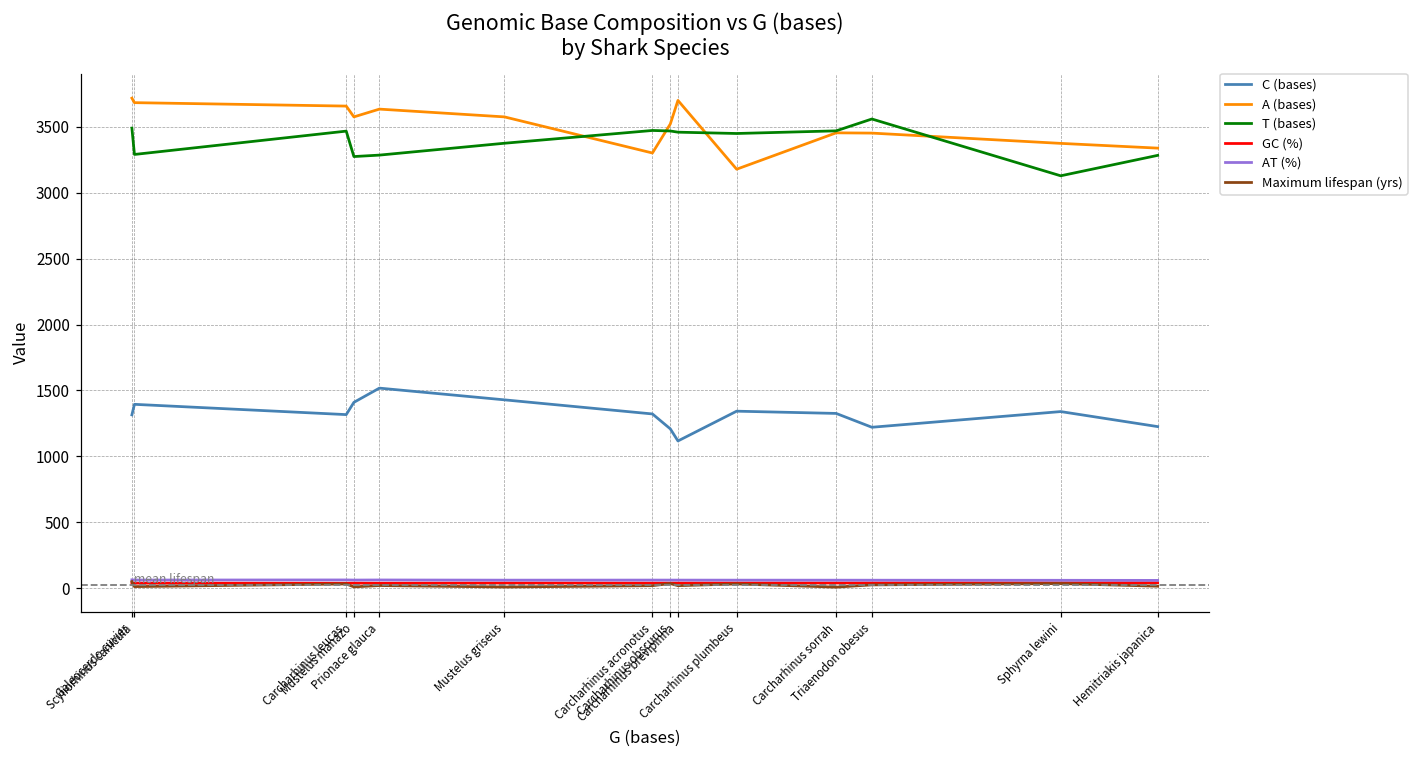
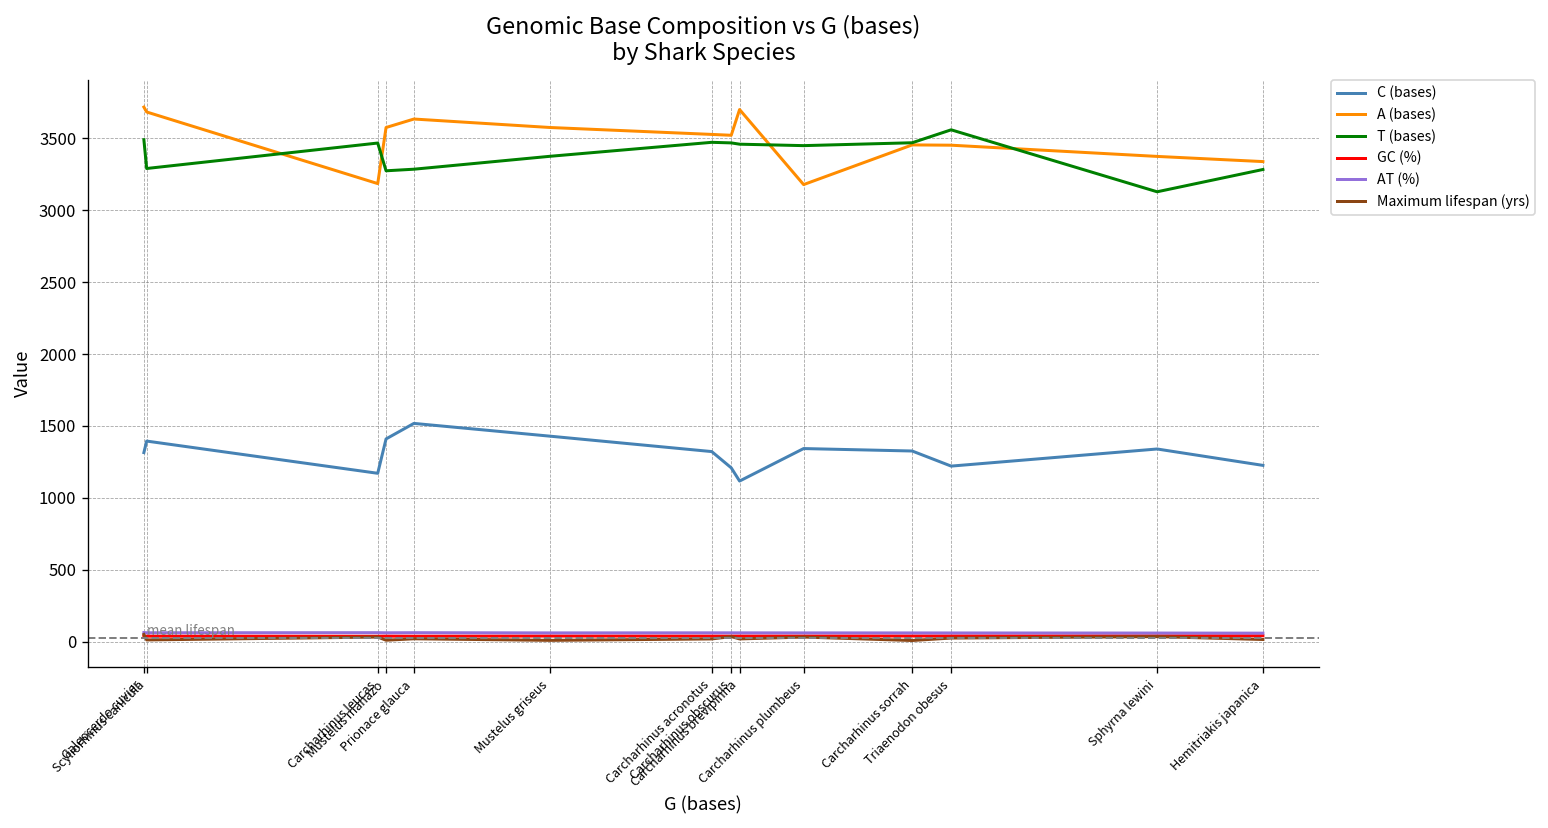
  {
    "C (bases)": {
      "Galeocerdo cuvier": 1320,
      "Scyliorhinus canicula": 1400,
-     "Carcharhinus leucas": 1320,
+     "Carcharhinus leucas": 1170,
      "Mustelus manazo": 1410,
      "Prionace glauca": 1520,
      "Mustelus griseus": 1430,
      "Carcharhinus acronotus": 1320,
      "Carcharhinus obscurus": 1210,
      "Carcharhinus brevipinna": 1120,
      "Carcharhinus plumbeus": 1340,
      "Carcharhinus sorrah": 1330,
      "Triaenodon obesus": 1220,
      "Sphyrna lewini": 1340,
      "Hemitriakis japanica": 1230
    },
    "A (bases)": {
      "Galeocerdo cuvier": 3720,
      "Scyliorhinus canicula": 3680,
-     "Carcharhinus leucas": 3660,
+     "Carcharhinus leucas": 3190,
      "Mustelus manazo": 3580,
      "Prionace glauca": 3640,
      "Mustelus griseus": 3580,
-     "Carcharhinus acronotus": 3300,
+     "Carcharhinus acronotus": 3530,
      "Carcharhinus obscurus": 3520,
      "Carcharhinus brevipinna": 3700,
      "Carcharhinus plumbeus": 3180,
      "Triaenodon obesus": 3450,
      "Sphyrna lewini": 3380,
      "Hemitriakis japanica": 3340
    },
    "T (bases)": {
      "Galeocerdo cuvier": 3490,
      "Scyliorhinus canicula": 3290,
      "Carcharhinus leucas": 3470,
      "Mustelus manazo": 3280,
      "Prionace glauca": 3290,
      "Mustelus griseus": 3380,
      "Carcharhinus acronotus": 3470,
      "Carcharhinus obscurus": 3470,
      "Carcharhinus brevipinna": 3460,
      "Carcharhinus plumbeus": 3450,
      "Triaenodon obesus": 3560,
      "Sphyrna lewini": 3130,
      "Hemitriakis japanica": 3280
    },
    "GC (%)": {
      "Scyliorhinus canicula": 40,
      "Mustelus manazo": 40,
      "Mustelus griseus": 40,
      "Carcharhinus sorrah": 40
    },
    "AT (%)": {
      "Scyliorhinus canicula": 60,
      "Carcharhinus leucas": 60,
      "Mustelus manazo": 60,
      "Prionace glauca": 60,
      "Mustelus griseus": 60,
      "Carcharhinus acronotus": 60,
      "Carcharhinus obscurus": 60,
      "Carcharhinus brevipinna": 60,
      "Carcharhinus plumbeus": 60,
      "Carcharhinus sorrah": 60
    },
    "Maximum lifespan (yrs)": {
      "Scyliorhinus canicula": 10,
      "Mustelus manazo": 10,
      "Mustelus griseus": 10,
      "Carcharhinus sorrah": 10,
      "Hemitriakis japanica": 20
    }
  }
